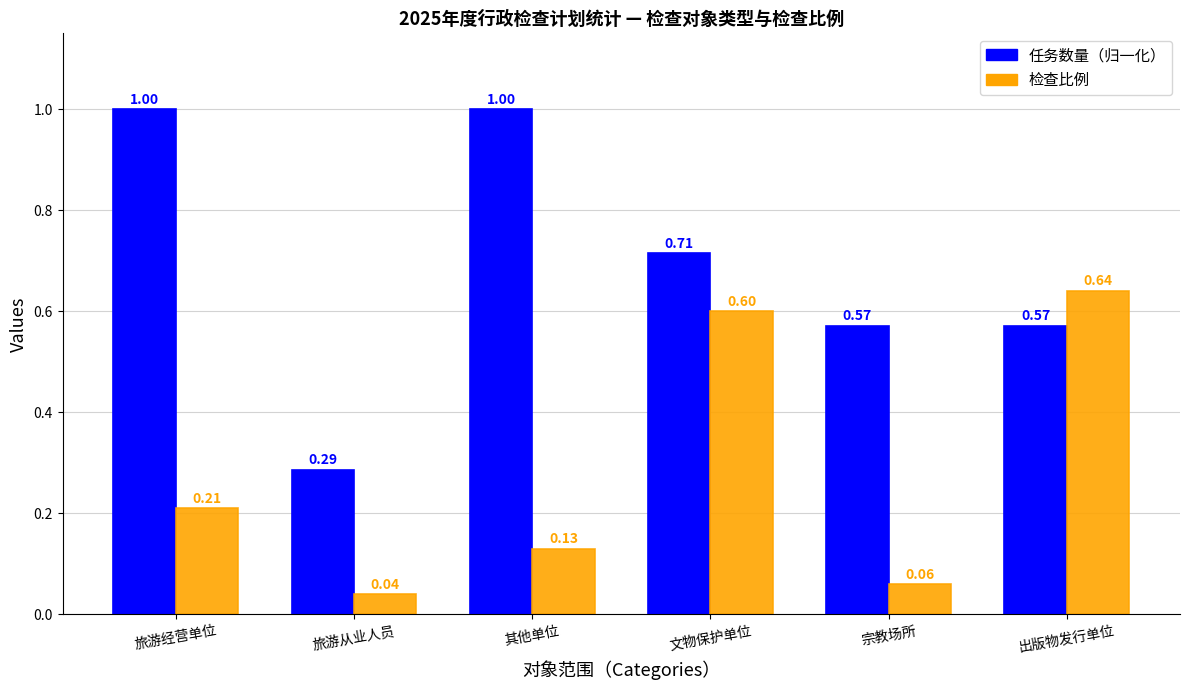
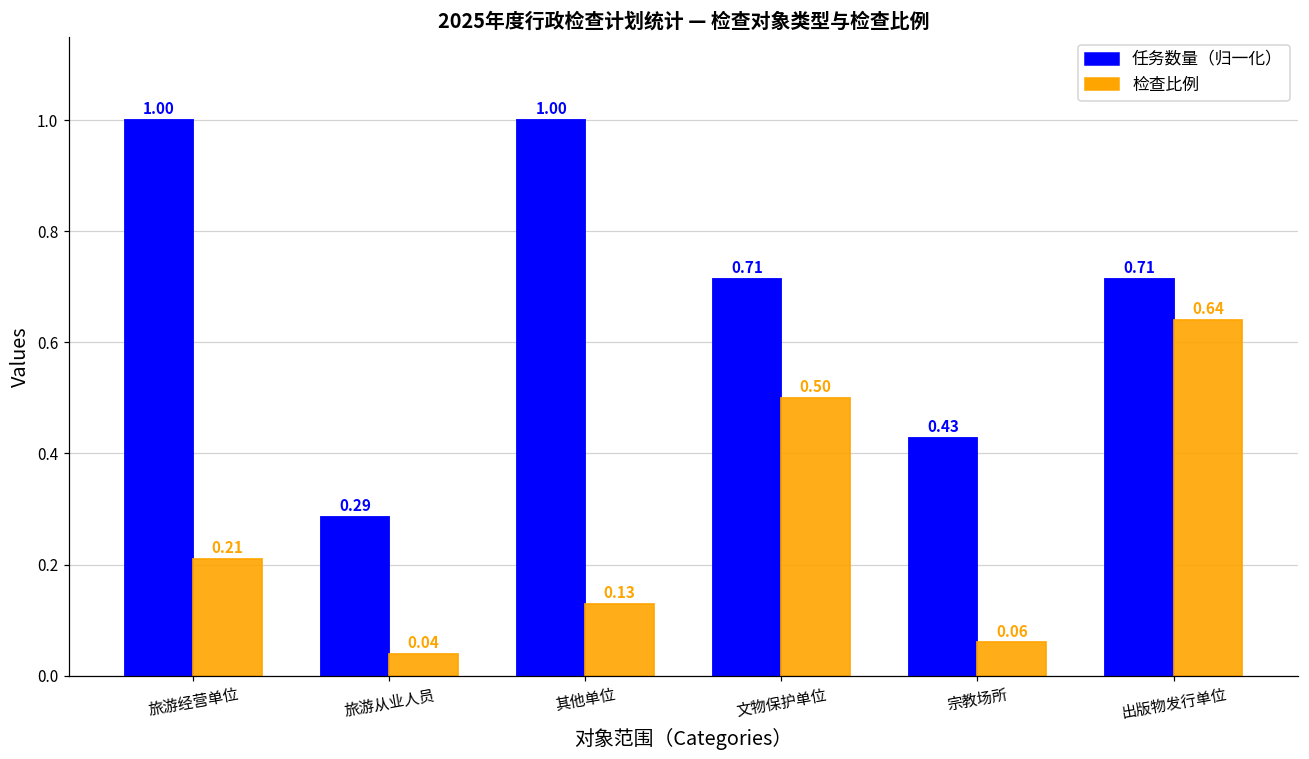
  {
    "任务数量（归一化）": {
      "旅游经营单位": 1.00,
      "旅游从业人员": 0.29,
      "其他单位": 1.00,
      "文物保护单位": 0.71,
-     "宗教场所": 0.57,
-     "出版物发行单位": 0.57
+     "宗教场所": 0.43,
+     "出版物发行单位": 0.71
    },
    "检查比例": {
      "旅游经营单位": 0.21,
      "旅游从业人员": 0.04,
      "其他单位": 0.13,
-     "文物保护单位": 0.60,
+     "文物保护单位": 0.50,
      "宗教场所": 0.06,
      "出版物发行单位": 0.64
    }
  }
